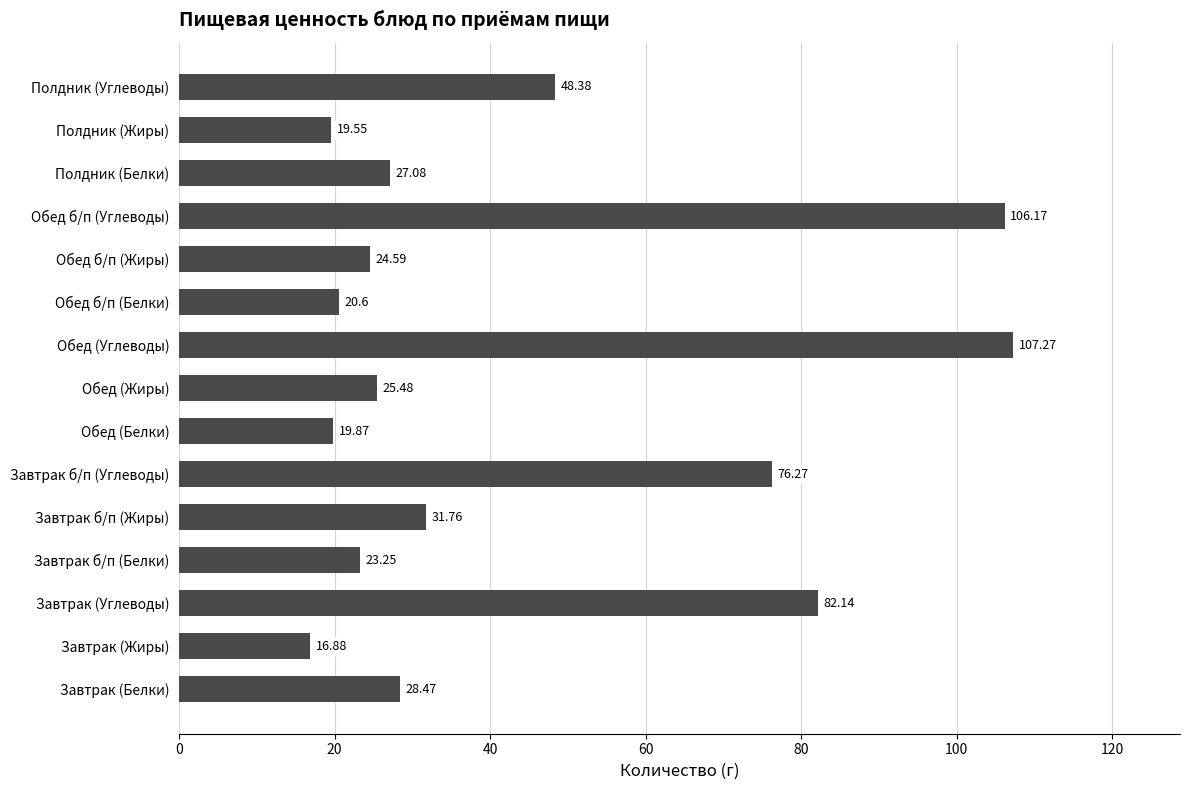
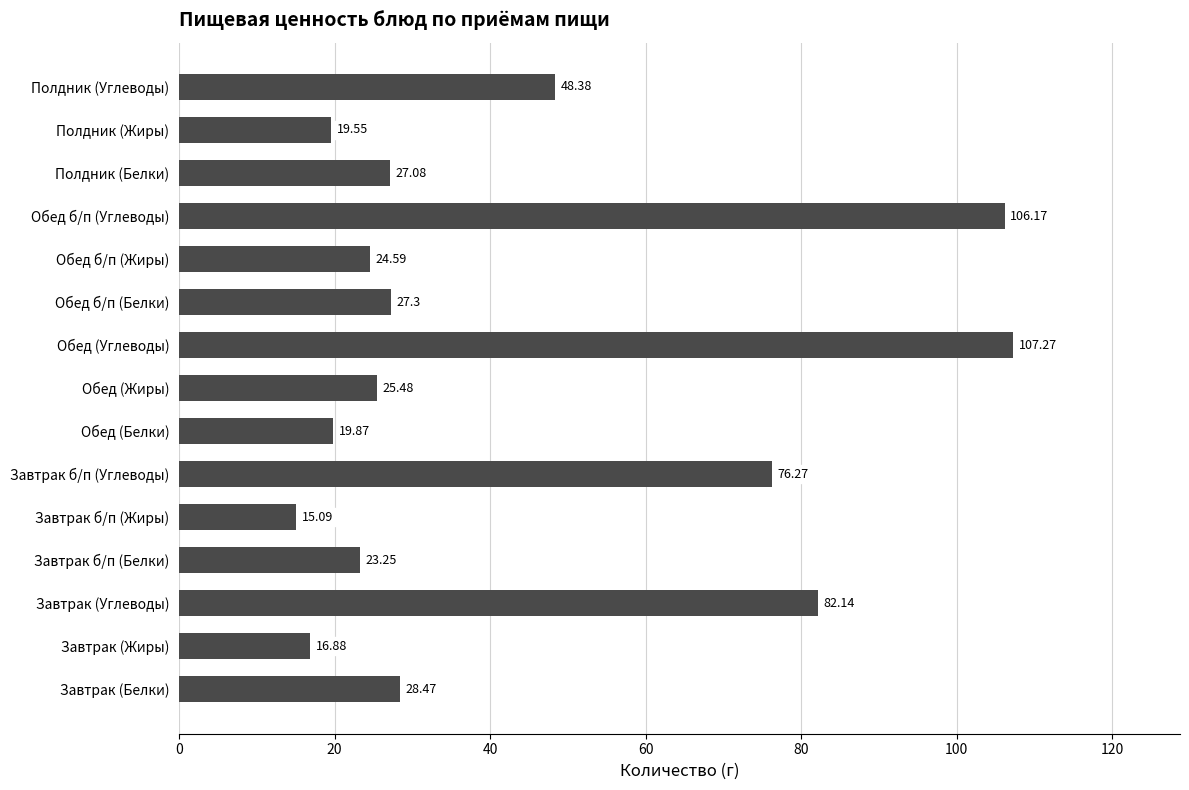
  {
-   "Обед б/п (Белки)": 20.6,
-   "Завтрак б/п (Жиры)": 31.76
+   "Обед б/п (Белки)": 27.3,
+   "Завтрак б/п (Жиры)": 15.09
  }
